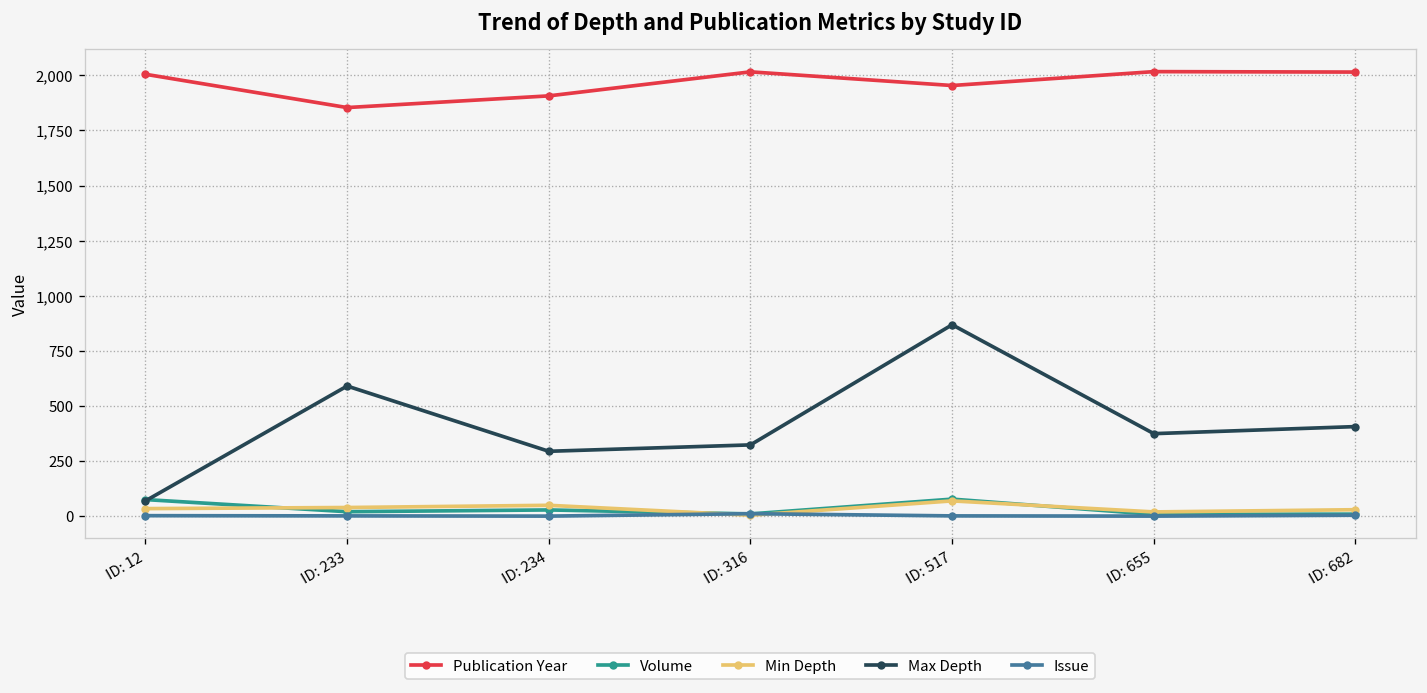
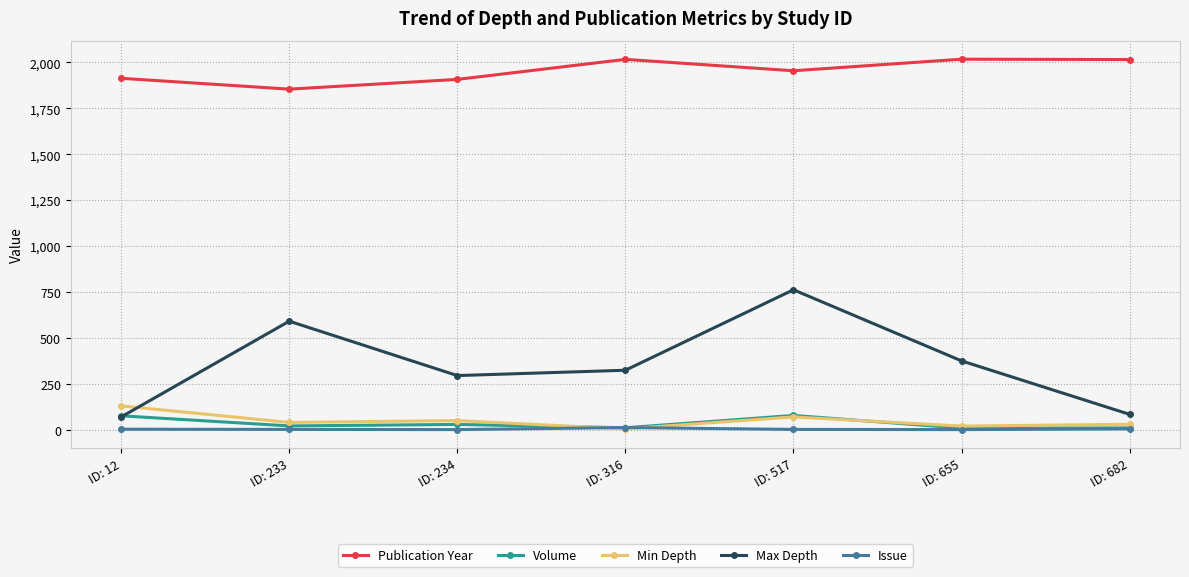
  {
    "Publication Year": {
-     "ID: 12": "2,010",
+     "ID: 12": "1,910",
      "ID: 233": "1,850",
      "ID: 234": "1,910",
      "ID: 316": "2,020",
      "ID: 517": "1,950",
      "ID: 655": "2,020",
      "ID: 682": "2,020"
    },
    "Min Depth": {
-     "ID: 12": "40",
+     "ID: 12": "130",
      "ID: 233": "40",
      "ID: 234": "50",
      "ID: 682": "30"
    },
    "Max Depth": {
      "ID: 233": "590",
      "ID: 234": "300",
      "ID: 316": "320",
-     "ID: 517": "870",
+     "ID: 517": "760",
      "ID: 655": "380",
-     "ID: 682": "410"
+     "ID: 682": "80"
    }
  }
